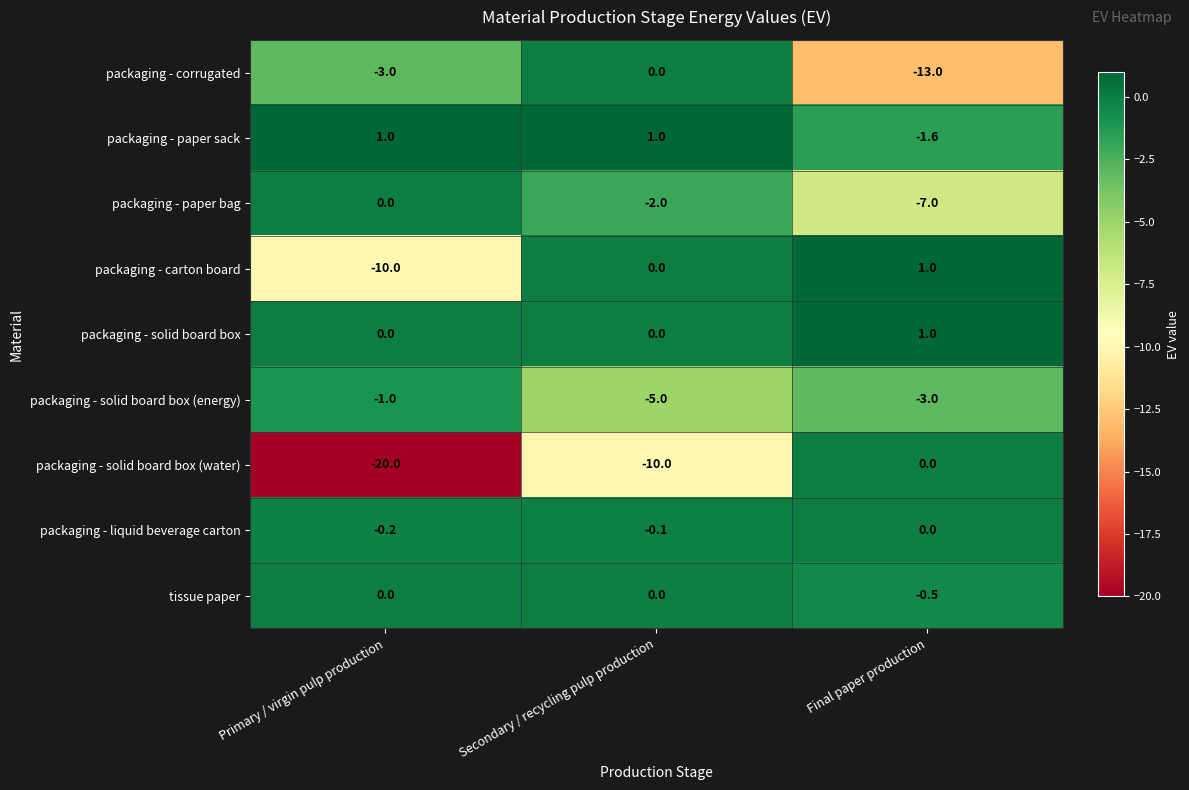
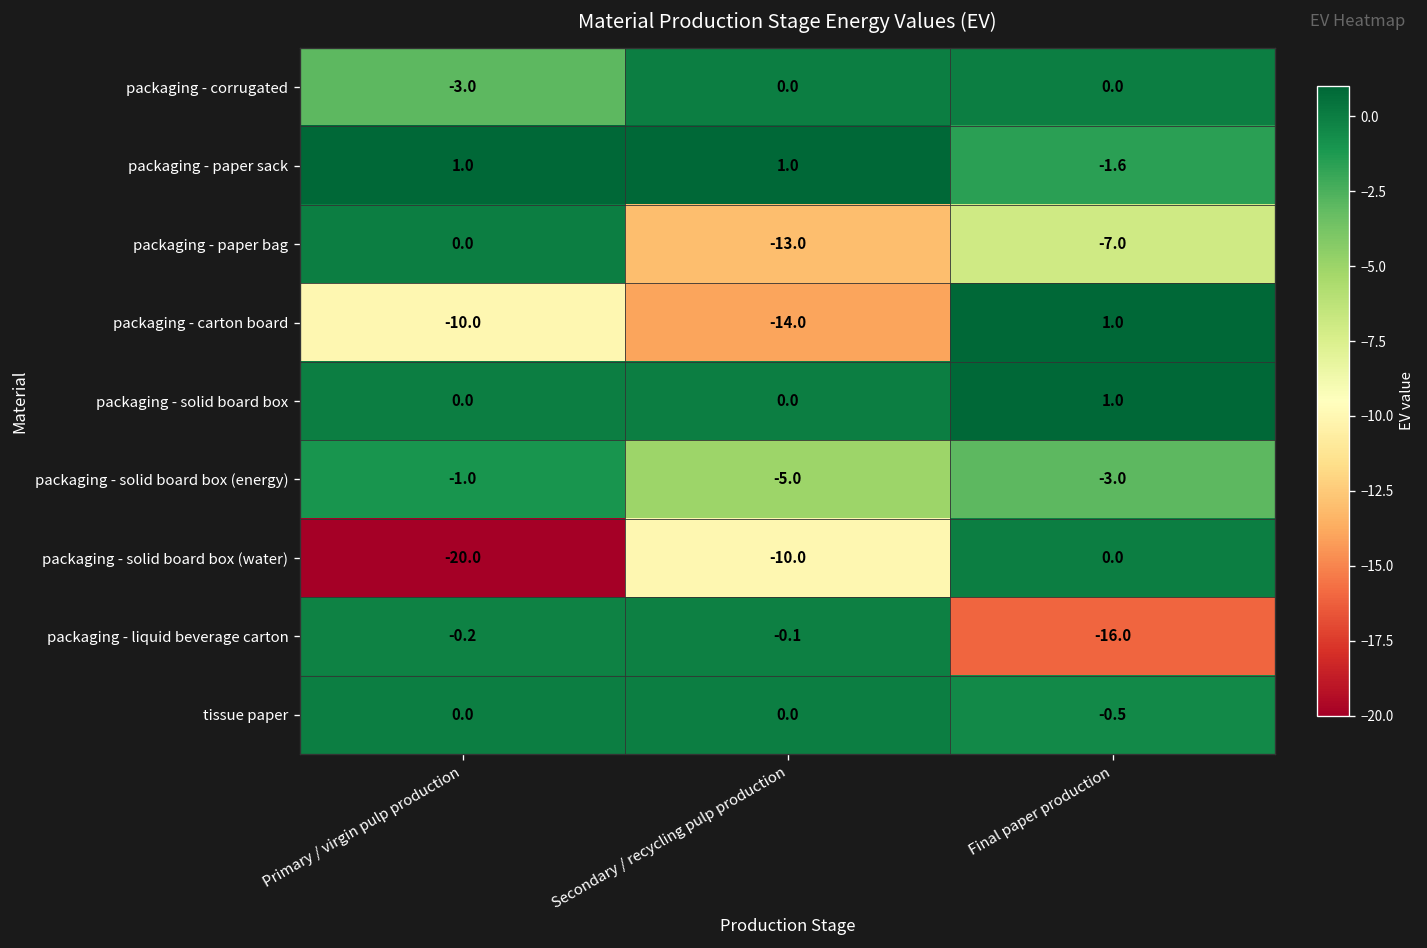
  {
    "packaging - corrugated": {
      "Primary / virgin pulp production": -3.0,
      "Secondary / recycling pulp production": 0.0,
-     "Final paper production": -13.0
+     "Final paper production": 0.0
    },
    "packaging - paper sack": {
      "Primary / virgin pulp production": 1.0,
      "Secondary / recycling pulp production": 1.0,
      "Final paper production": -1.6
    },
    "packaging - paper bag": {
      "Primary / virgin pulp production": 0.0,
-     "Secondary / recycling pulp production": -2.0,
+     "Secondary / recycling pulp production": -13.0,
      "Final paper production": -7.0
    },
    "packaging - carton board": {
      "Primary / virgin pulp production": -10.0,
-     "Secondary / recycling pulp production": 0.0,
+     "Secondary / recycling pulp production": -14.0,
      "Final paper production": 1.0
    },
    "packaging - solid board box": {
      "Primary / virgin pulp production": 0.0,
      "Secondary / recycling pulp production": 0.0,
      "Final paper production": 1.0
    },
    "packaging - solid board box (energy)": {
      "Primary / virgin pulp production": -1.0,
      "Secondary / recycling pulp production": -5.0,
      "Final paper production": -3.0
    },
    "packaging - solid board box (water)": {
      "Primary / virgin pulp production": -20.0,
      "Secondary / recycling pulp production": -10.0,
      "Final paper production": 0.0
    },
    "packaging - liquid beverage carton": {
      "Primary / virgin pulp production": -0.2,
      "Secondary / recycling pulp production": -0.1,
-     "Final paper production": 0.0
+     "Final paper production": -16.0
    },
    "tissue paper": {
      "Primary / virgin pulp production": 0.0,
      "Secondary / recycling pulp production": 0.0,
      "Final paper production": -0.5
    }
  }
